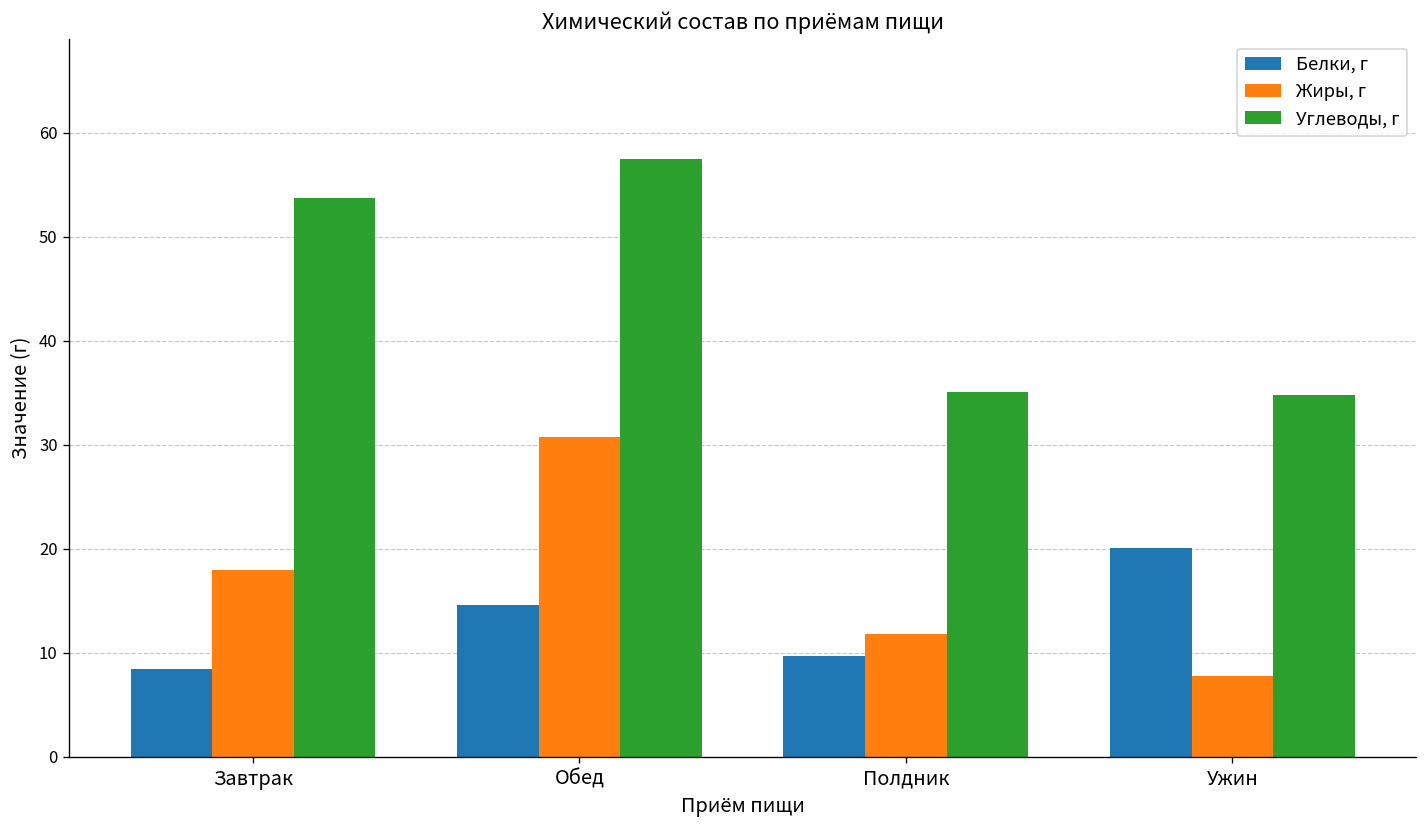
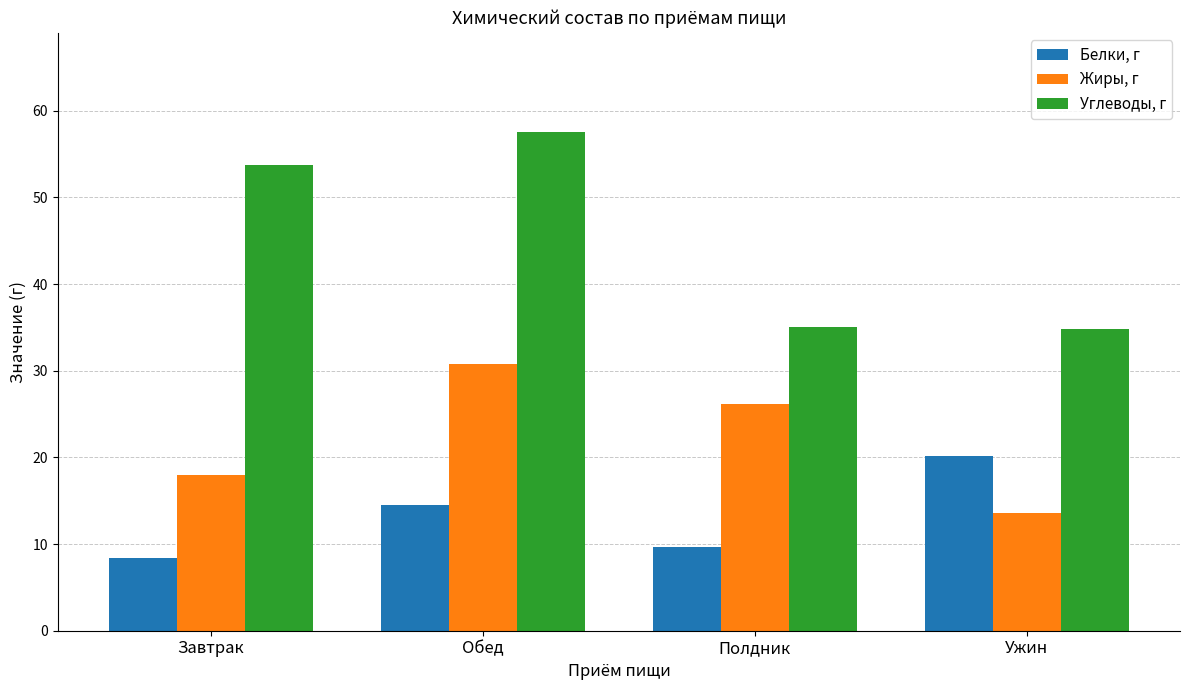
  {
    "Белки, г": {
      "Завтрак": 8,
      "Обед": 15,
      "Полдник": 10,
      "Ужин": 20
    },
    "Жиры, г": {
      "Завтрак": 18,
      "Обед": 31,
-     "Полдник": 12,
-     "Ужин": 8
+     "Полдник": 26,
+     "Ужин": 14
    },
    "Углеводы, г": {
      "Завтрак": 54,
      "Обед": 57,
      "Полдник": 35,
      "Ужин": 35
    }
  }
